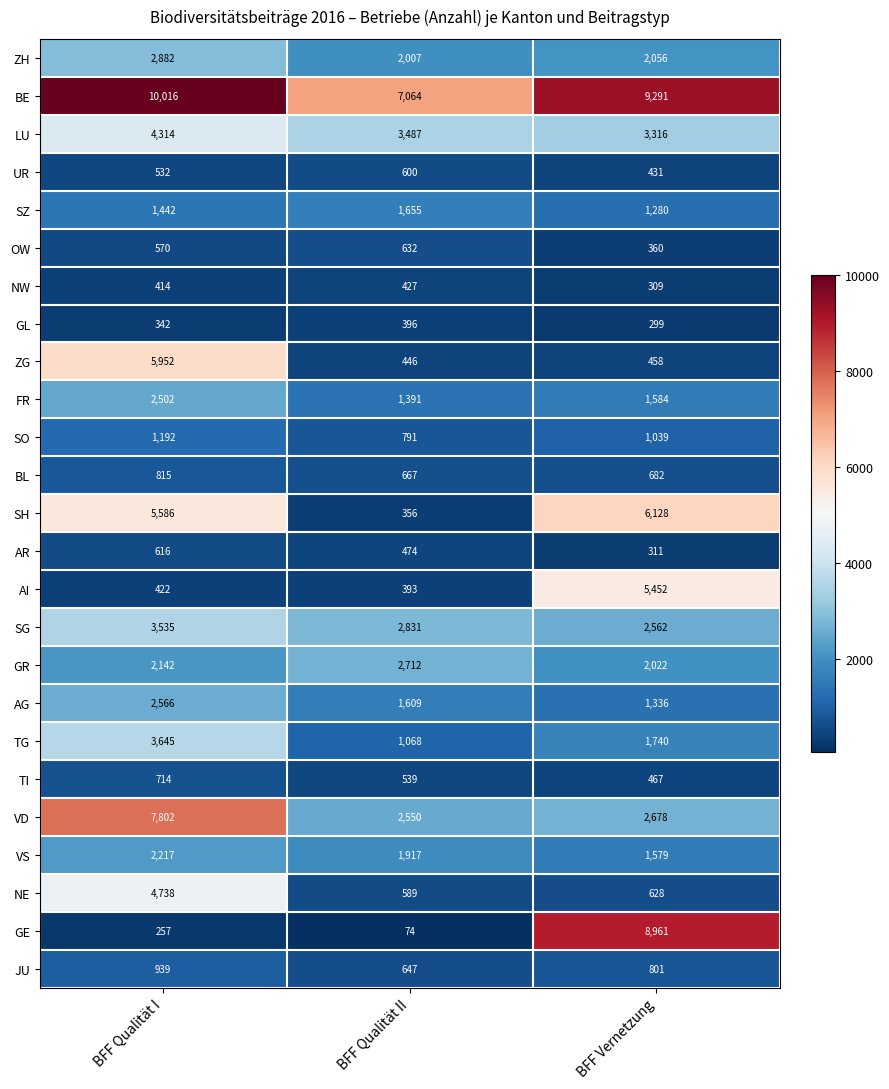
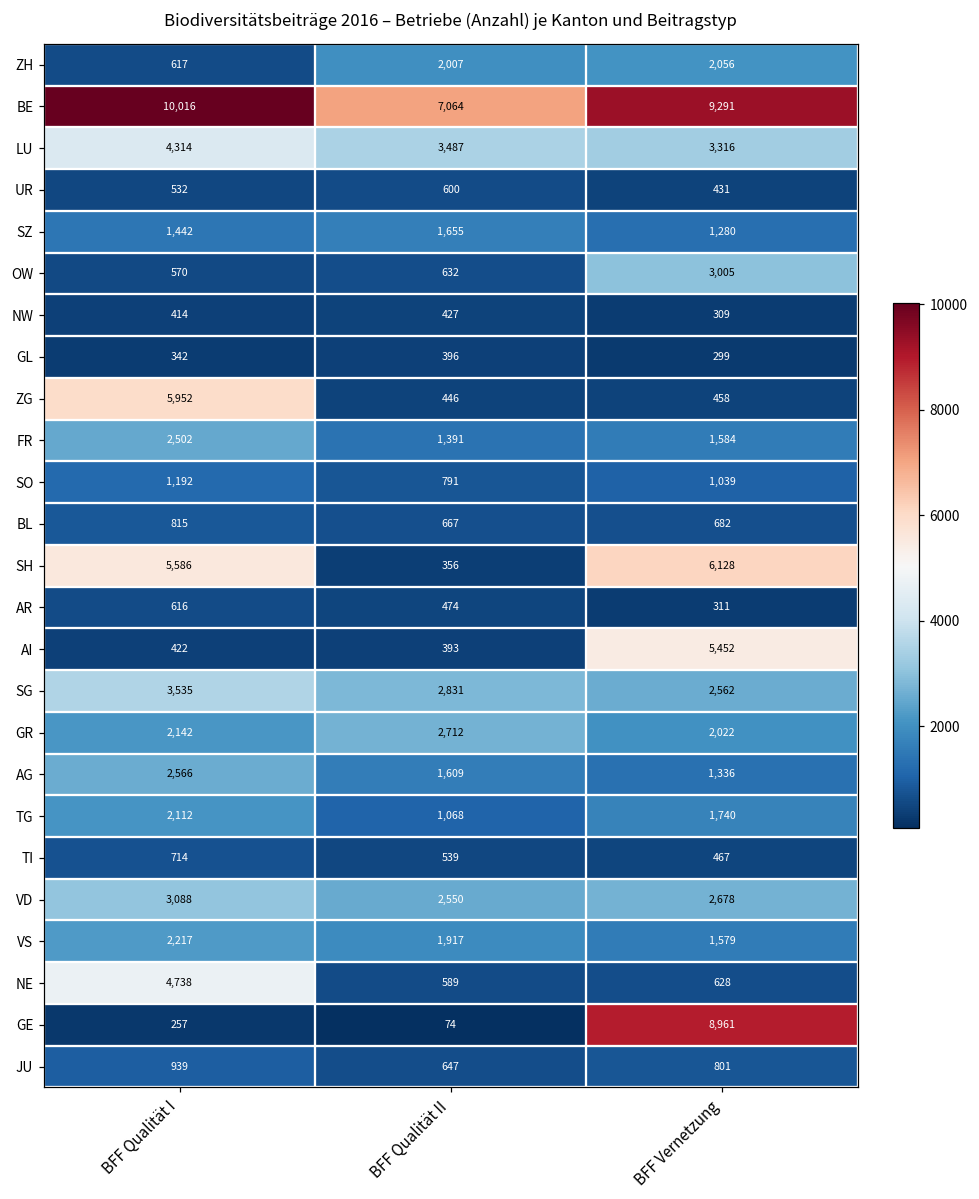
  {
    "ZH": {
-     "BFF Qualität I": "2,882",
+     "BFF Qualität I": "617",
      "BFF Qualität II": "2,007",
      "BFF Vernetzung": "2,056"
    },
    "BE": {
      "BFF Qualität I": "10,016",
      "BFF Qualität II": "7,064",
      "BFF Vernetzung": "9,291"
    },
    "LU": {
      "BFF Qualität I": "4,314",
      "BFF Qualität II": "3,487",
      "BFF Vernetzung": "3,316"
    },
    "UR": {
      "BFF Qualität I": "532",
      "BFF Qualität II": "600",
      "BFF Vernetzung": "431"
    },
    "SZ": {
      "BFF Qualität I": "1,442",
      "BFF Qualität II": "1,655",
      "BFF Vernetzung": "1,280"
    },
    "OW": {
      "BFF Qualität I": "570",
      "BFF Qualität II": "632",
-     "BFF Vernetzung": "360"
+     "BFF Vernetzung": "3,005"
    },
    "NW": {
      "BFF Qualität I": "414",
      "BFF Qualität II": "427",
      "BFF Vernetzung": "309"
    },
    "GL": {
      "BFF Qualität I": "342",
      "BFF Qualität II": "396",
      "BFF Vernetzung": "299"
    },
    "ZG": {
      "BFF Qualität I": "5,952",
      "BFF Qualität II": "446",
      "BFF Vernetzung": "458"
    },
    "FR": {
      "BFF Qualität I": "2,502",
      "BFF Qualität II": "1,391",
      "BFF Vernetzung": "1,584"
    },
    "SO": {
      "BFF Qualität I": "1,192",
      "BFF Qualität II": "791",
      "BFF Vernetzung": "1,039"
    },
    "BL": {
      "BFF Qualität I": "815",
      "BFF Qualität II": "667",
      "BFF Vernetzung": "682"
    },
    "SH": {
      "BFF Qualität I": "5,586",
      "BFF Qualität II": "356",
      "BFF Vernetzung": "6,128"
    },
    "AR": {
      "BFF Qualität I": "616",
      "BFF Qualität II": "474",
      "BFF Vernetzung": "311"
    },
    "AI": {
      "BFF Qualität I": "422",
      "BFF Qualität II": "393",
      "BFF Vernetzung": "5,452"
    },
    "SG": {
      "BFF Qualität I": "3,535",
      "BFF Qualität II": "2,831",
      "BFF Vernetzung": "2,562"
    },
    "GR": {
      "BFF Qualität I": "2,142",
      "BFF Qualität II": "2,712",
      "BFF Vernetzung": "2,022"
    },
    "AG": {
      "BFF Qualität I": "2,566",
      "BFF Qualität II": "1,609",
      "BFF Vernetzung": "1,336"
    },
    "TG": {
-     "BFF Qualität I": "3,645",
+     "BFF Qualität I": "2,112",
      "BFF Qualität II": "1,068",
      "BFF Vernetzung": "1,740"
    },
    "TI": {
      "BFF Qualität I": "714",
      "BFF Qualität II": "539",
      "BFF Vernetzung": "467"
    },
    "VD": {
-     "BFF Qualität I": "7,802",
+     "BFF Qualität I": "3,088",
      "BFF Qualität II": "2,550",
      "BFF Vernetzung": "2,678"
    },
    "VS": {
      "BFF Qualität I": "2,217",
      "BFF Qualität II": "1,917",
      "BFF Vernetzung": "1,579"
    },
    "NE": {
      "BFF Qualität I": "4,738",
      "BFF Qualität II": "589",
      "BFF Vernetzung": "628"
    },
    "GE": {
      "BFF Qualität I": "257",
      "BFF Qualität II": "74",
      "BFF Vernetzung": "8,961"
    },
    "JU": {
      "BFF Qualität I": "939",
      "BFF Qualität II": "647",
      "BFF Vernetzung": "801"
    }
  }
